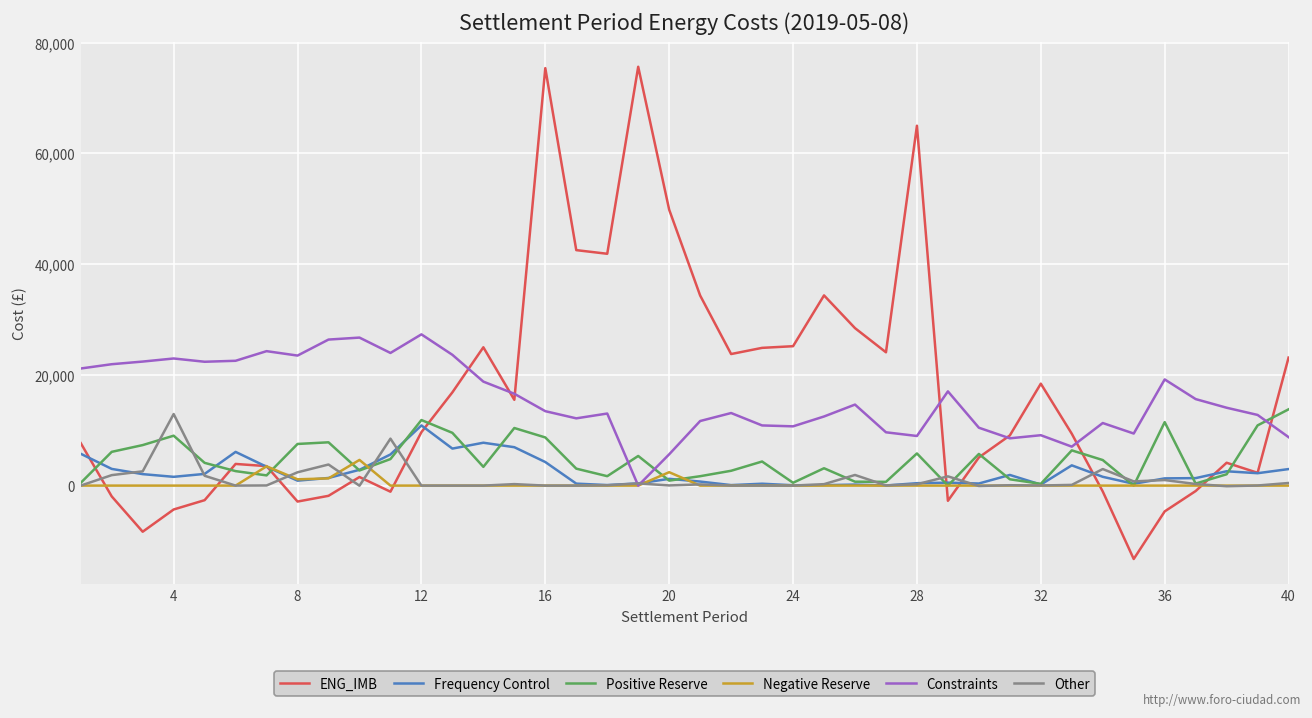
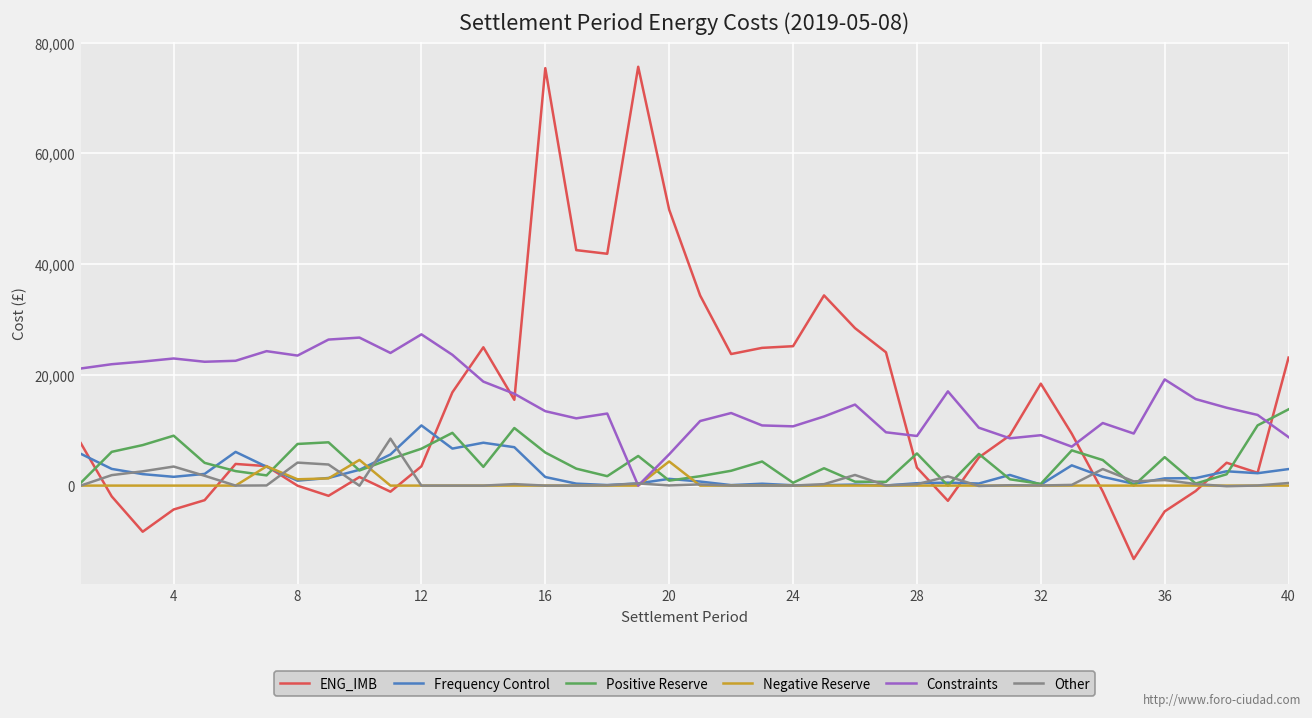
  {
    "ENG_IMB": {
      "4": "-4,000",
-     "8": "-3,000",
-     "12": "10,000",
+     "8": "0",
+     "12": "3,000",
      "16": "75,000",
      "20": "50,000",
      "24": "25,000",
-     "28": "65,000",
+     "28": "3,000",
      "32": "18,000",
      "36": "-5,000",
      "40": "23,000"
    },
    "Frequency Control": {
      "4": "2,000",
      "12": "11,000",
-     "16": "4,000",
+     "16": "2,000",
      "40": "3,000"
    },
    "Positive Reserve": {
      "4": "9,000",
      "8": "8,000",
-     "12": "12,000",
-     "16": "9,000",
+     "12": "7,000",
+     "16": "6,000",
      "28": "6,000",
-     "36": "11,000",
+     "36": "5,000",
      "40": "14,000"
    },
    "Negative Reserve": {
      "4": "0",
-     "20": "2,000",
+     "20": "4,000",
      "36": "0"
    },
    "Constraints": {
      "4": "23,000",
      "8": "23,000",
      "12": "27,000",
      "16": "13,000",
      "20": "6,000",
      "24": "11,000",
      "28": "9,000",
      "32": "9,000",
      "36": "19,000",
      "40": "9,000"
    },
    "Other": {
-     "4": "13,000",
-     "8": "2,000",
+     "4": "3,000",
+     "8": "4,000",
      "20": "0"
    }
  }
